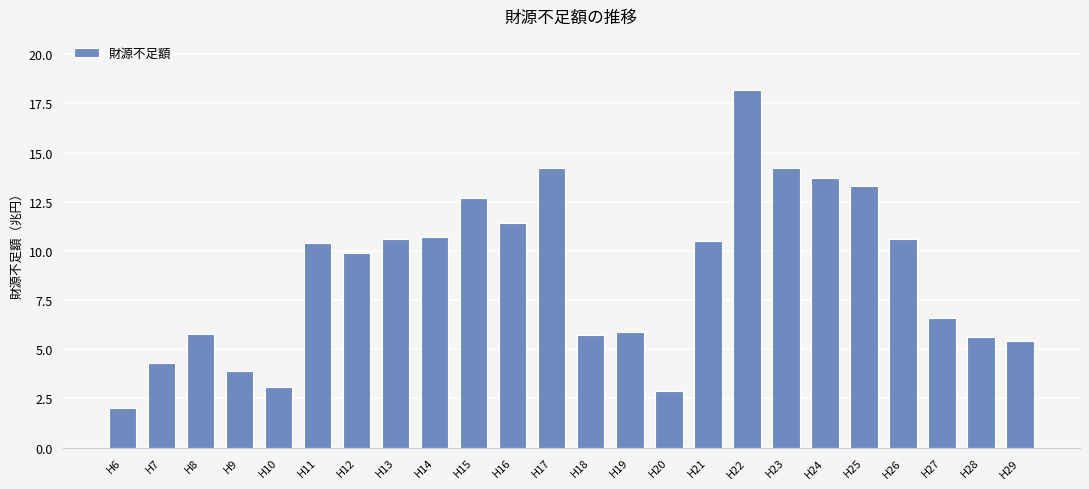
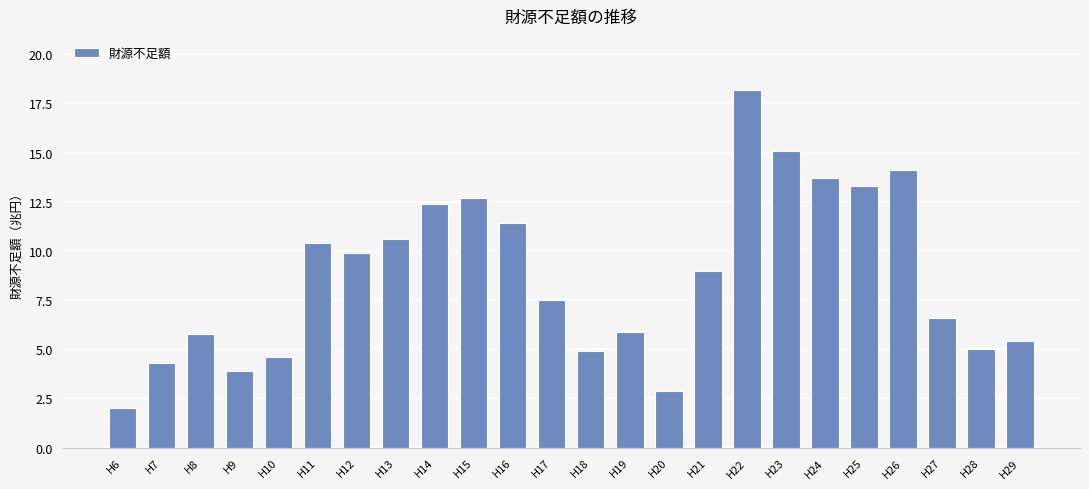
  {
    "H6": 2.0,
    "H7": 4.3,
    "H8": 5.8,
    "H9": 3.9,
-   "H10": 3.1,
+   "H10": 4.6,
    "H11": 10.4,
    "H12": 9.9,
    "H13": 10.6,
-   "H14": 10.7,
+   "H14": 12.4,
    "H15": 12.7,
    "H16": 11.4,
-   "H17": 14.2,
-   "H18": 5.7,
+   "H17": 7.5,
+   "H18": 4.9,
    "H19": 5.9,
    "H20": 2.9,
-   "H21": 10.5,
+   "H21": 9.0,
    "H22": 18.2,
-   "H23": 14.2,
+   "H23": 15.1,
    "H24": 13.7,
    "H25": 13.3,
-   "H26": 10.6,
+   "H26": 14.1,
    "H27": 6.6,
-   "H28": 5.6,
+   "H28": 5.0,
    "H29": 5.4
  }
